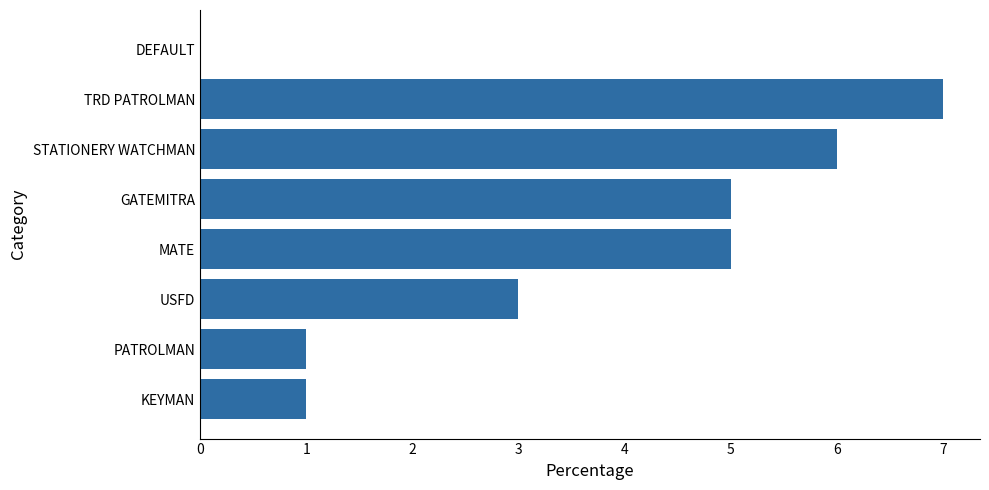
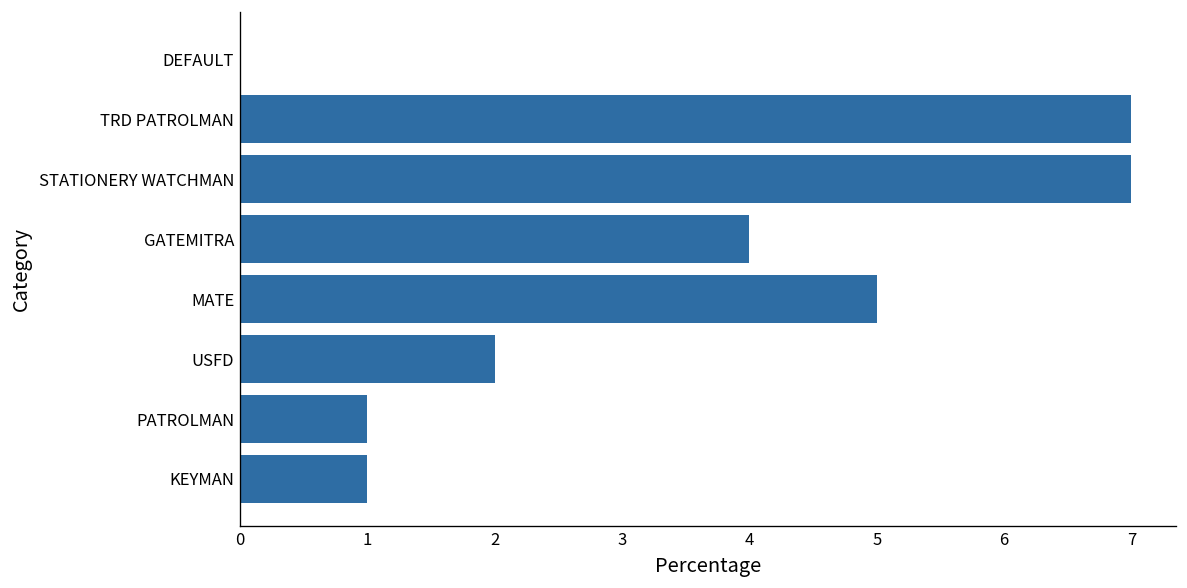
  {
    "DEFAULT": 0,
    "TRD PATROLMAN": 7,
-   "STATIONERY WATCHMAN": 6,
-   "GATEMITRA": 5,
+   "STATIONERY WATCHMAN": 7,
+   "GATEMITRA": 4,
    "MATE": 5,
-   "USFD": 3,
+   "USFD": 2,
    "PATROLMAN": 1,
    "KEYMAN": 1
  }
